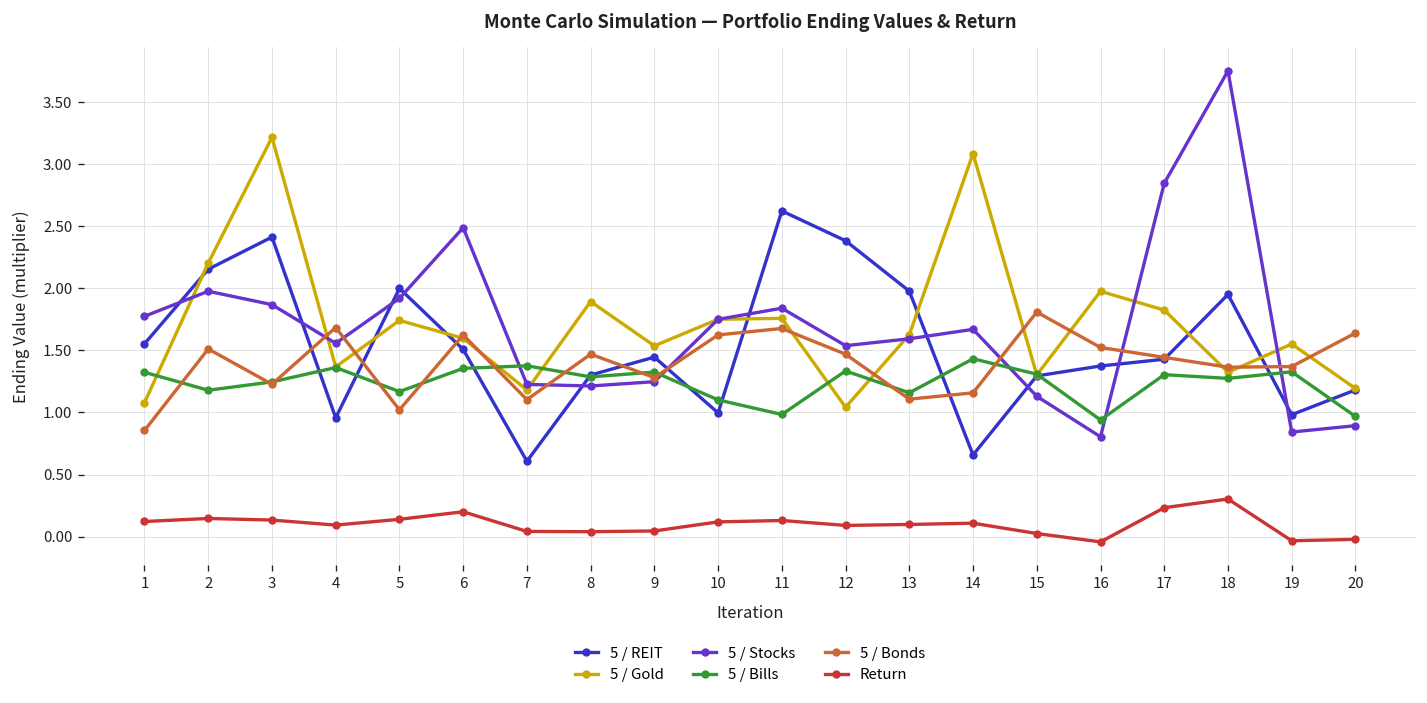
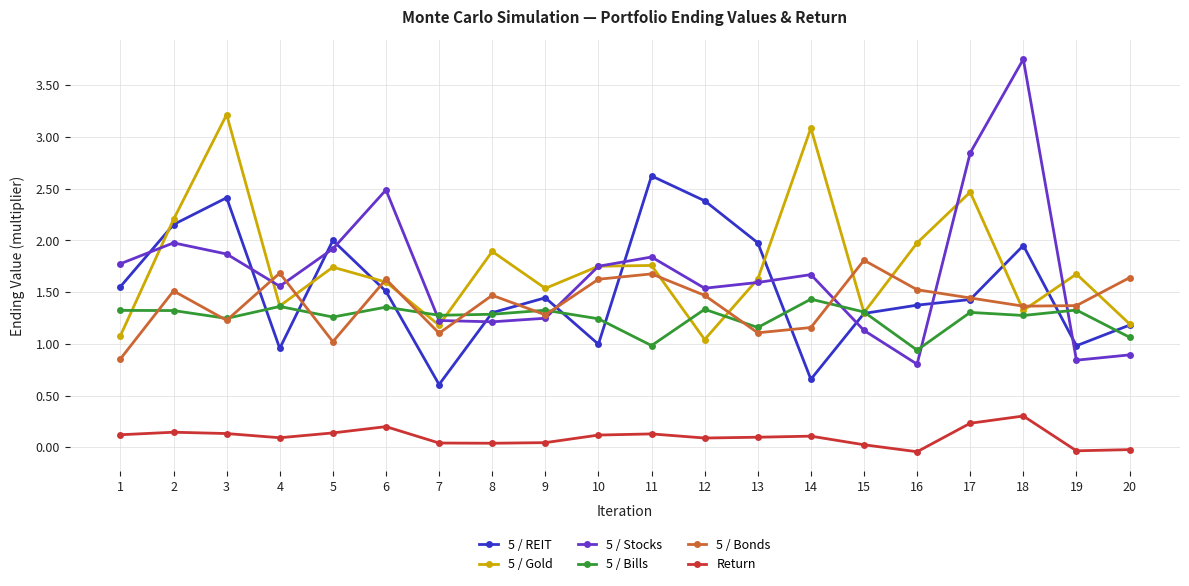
  {
    "5 / Gold": {
      "1": 1.08,
      "2": 2.20,
      "3": 3.22,
      "5": 1.74,
      "6": 1.60,
      "7": 1.18,
      "8": 1.89,
      "9": 1.54,
      "11": 1.76,
      "12": 1.04,
      "13": 1.63,
      "14": 3.09,
      "16": 1.98,
-     "17": 1.82,
+     "17": 2.47,
      "18": 1.32,
-     "19": 1.55
+     "19": 1.68
    },
    "5 / Bills": {
      "1": 1.32,
-     "2": 1.18,
-     "5": 1.17,
+     "2": 1.32,
+     "5": 1.26,
      "6": 1.36,
-     "7": 1.38,
+     "7": 1.28,
      "9": 1.33,
-     "10": 1.10,
+     "10": 1.24,
      "11": 0.98,
      "12": 1.33,
      "13": 1.16,
      "14": 1.43,
      "16": 0.94,
      "17": 1.30,
      "18": 1.27,
      "19": 1.33,
-     "20": 0.97
+     "20": 1.06
    }
  }
